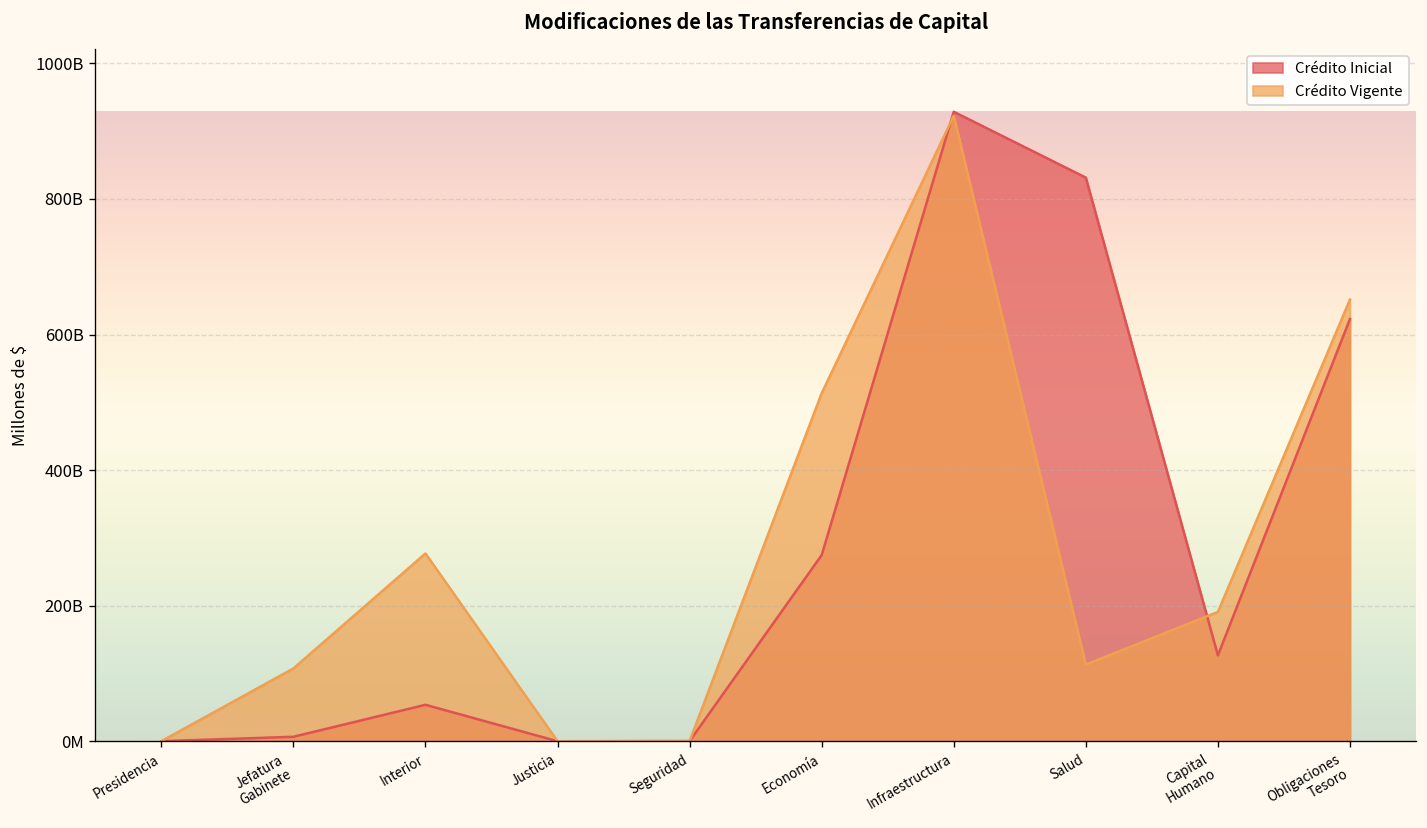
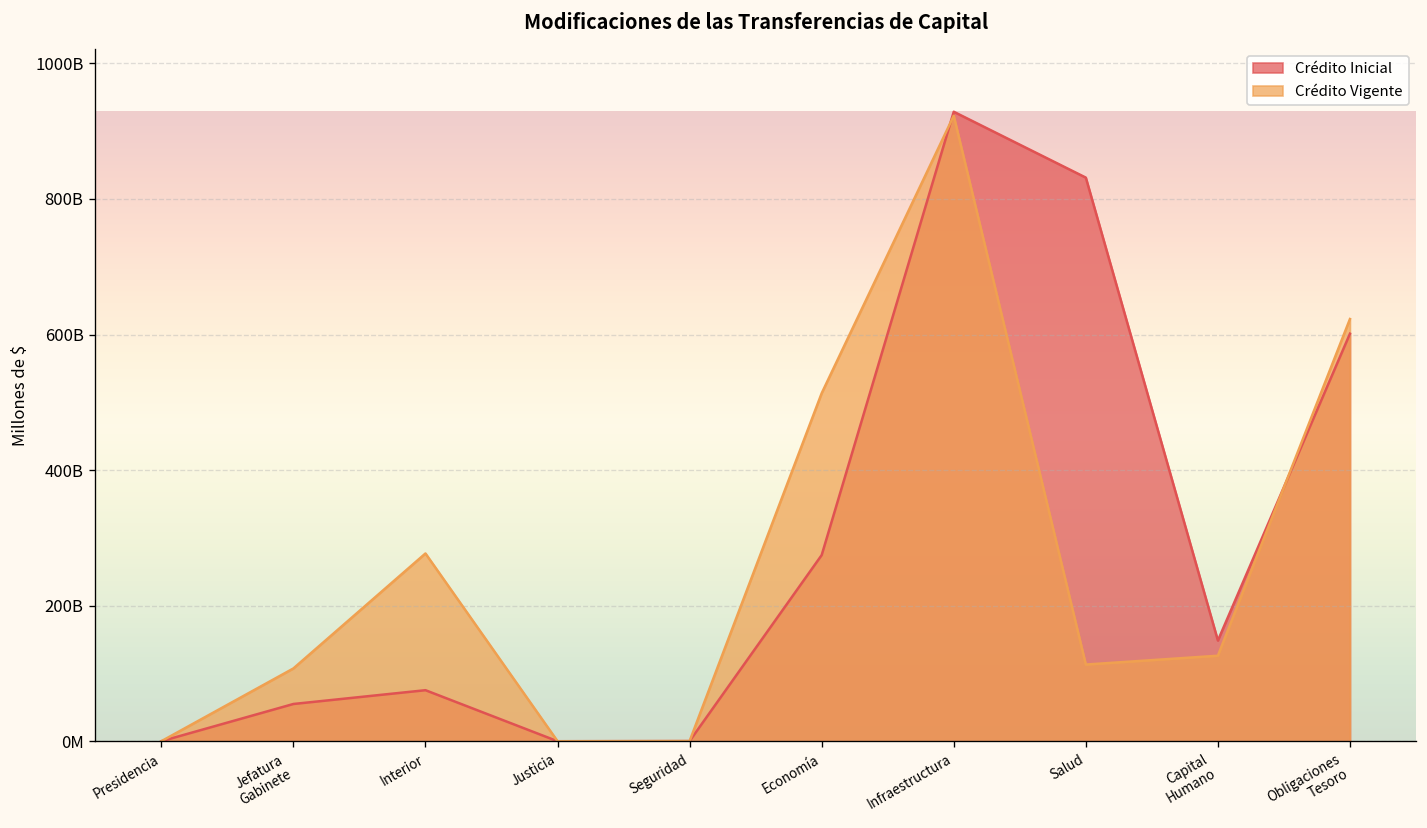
  {
    "Crédito Inicial": {
-     "Jefatura Gabinete": 10000000000,
-     "Interior": 50000000000,
+     "Jefatura Gabinete": 50000000000,
+     "Interior": 80000000000,
      "Economía": 270000000000,
      "Infraestructura": 930000000000,
      "Salud": 830000000000,
-     "Capital Humano": 130000000000,
-     "Obligaciones Tesoro": 620000000000
+     "Capital Humano": 150000000000,
+     "Obligaciones Tesoro": 600000000000
    },
    "Crédito Vigente": {
      "Jefatura Gabinete": 110000000000,
      "Interior": 280000000000,
      "Economía": 510000000000,
      "Infraestructura": 920000000000,
      "Salud": 110000000000,
-     "Capital Humano": 190000000000,
-     "Obligaciones Tesoro": 650000000000
+     "Capital Humano": 130000000000,
+     "Obligaciones Tesoro": 620000000000
    }
  }
